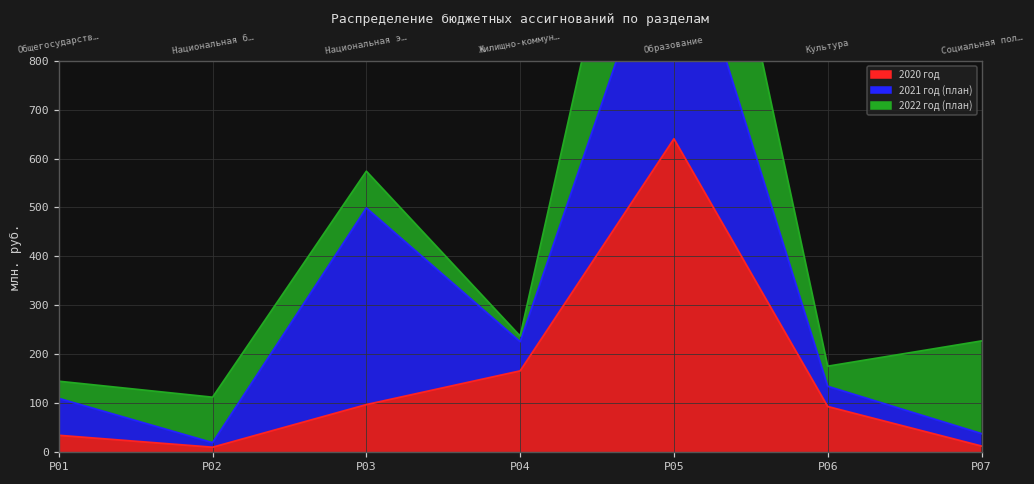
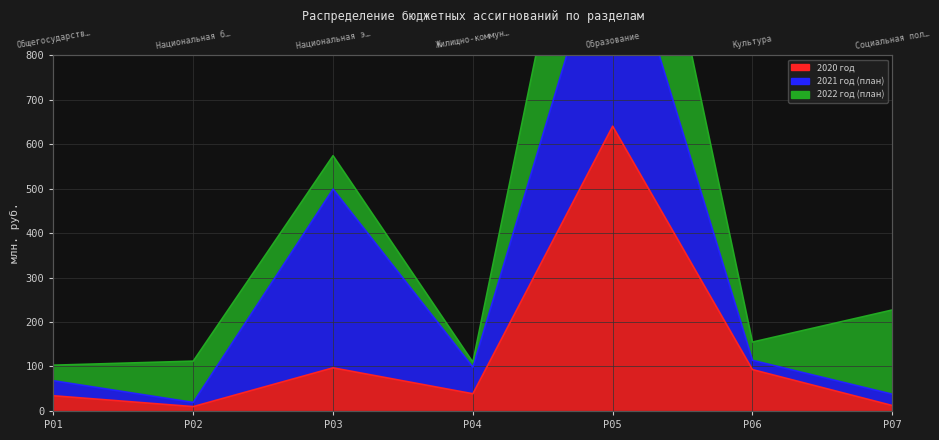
  {
    "2020 год": {
      "Р01": 30,
      "Р02": 10,
      "Р03": 100,
-     "Р04": 170,
+     "Р04": 40,
      "Р05": 640,
      "Р06": 90,
      "Р07": 10
    },
    "2021 год (план)": {
-     "Р01": 80,
+     "Р01": 30,
      "Р02": 10,
      "Р03": 400,
      "Р04": 60,
-     "Р06": 40,
+     "Р06": 20,
      "Р07": 30
    },
    "2022 год (план)": {
      "Р01": 30,
      "Р02": 90,
      "Р03": 80,
      "Р04": 10,
      "Р06": 40,
      "Р07": 190
    }
  }
